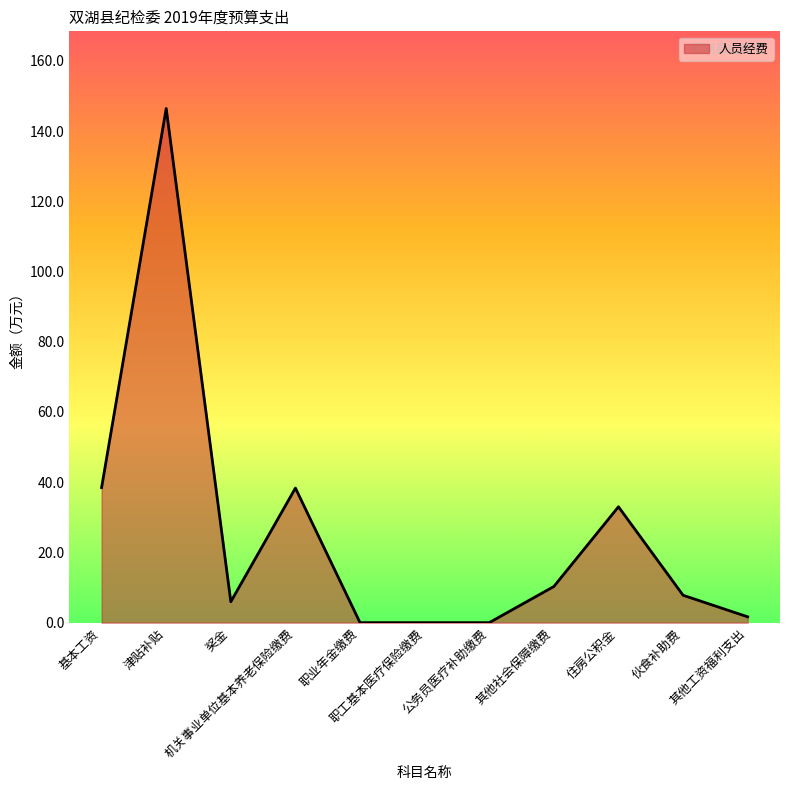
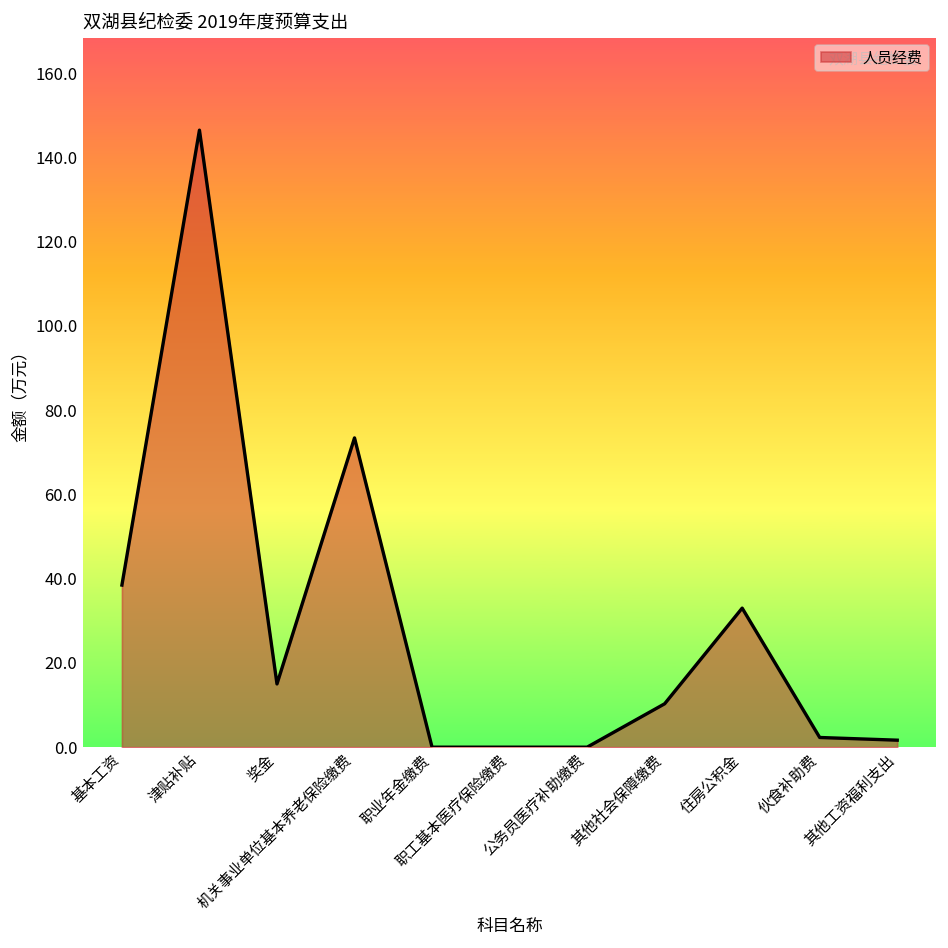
  {
    "基本工资": 38,
    "津贴补贴": 146,
-   "奖金": 6,
-   "机关事业单位基本养老保险缴费": 38,
+   "奖金": 15,
+   "机关事业单位基本养老保险缴费": 73,
    "职业年金缴费": 0,
    "职工基本医疗保险缴费": 0,
    "公务员医疗补助缴费": 0,
    "其他社会保障缴费": 10,
    "住房公积金": 33,
-   "伙食补助费": 8,
+   "伙食补助费": 2,
    "其他工资福利支出": 2
  }
